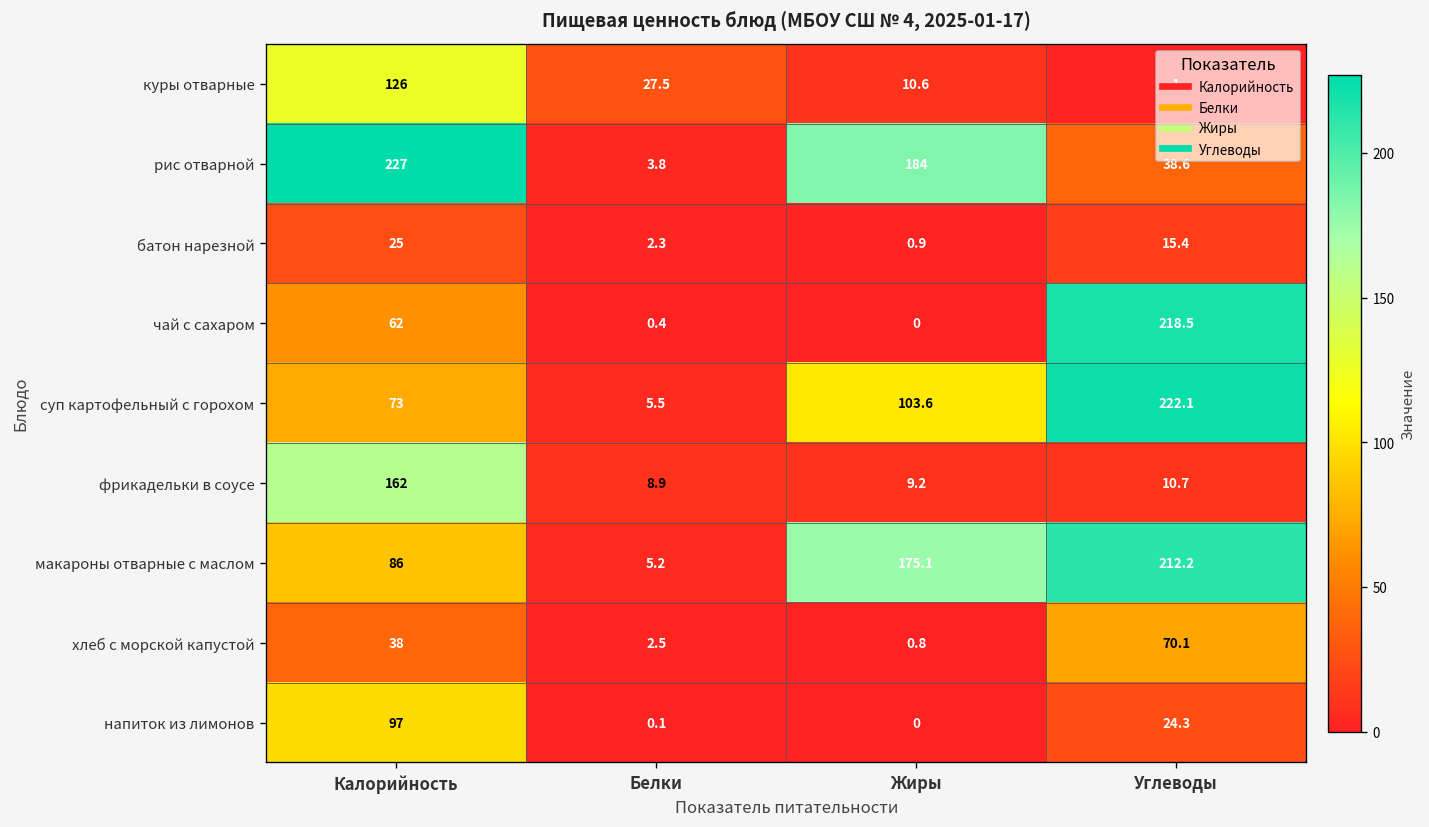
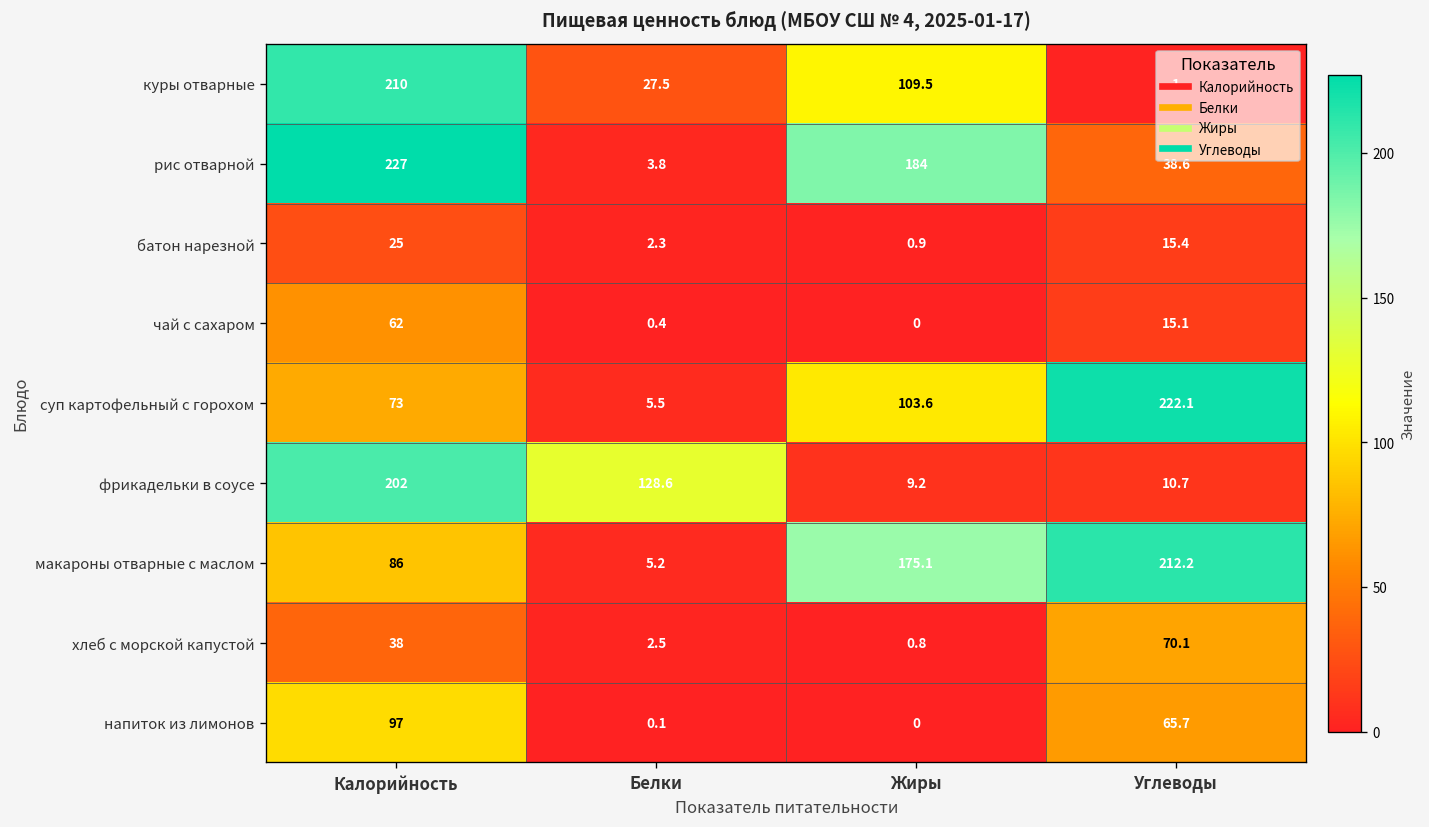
  {
    "куры отварные": {
-     "Калорийность": 126,
+     "Калорийность": 210,
      "Белки": 27.5,
-     "Жиры": 10.6
+     "Жиры": 109.5
    },
    "рис отварной": {
      "Калорийность": 227,
      "Белки": 3.8,
      "Жиры": 184,
      "Углеводы": 38.6
    },
    "батон нарезной": {
      "Калорийность": 25,
      "Белки": 2.3,
      "Жиры": 0.9,
      "Углеводы": 15.4
    },
    "чай с сахаром": {
      "Калорийность": 62,
      "Белки": 0.4,
      "Жиры": 0,
-     "Углеводы": 218.5
+     "Углеводы": 15.1
    },
    "суп картофельный с горохом": {
      "Калорийность": 73,
      "Белки": 5.5,
      "Жиры": 103.6,
      "Углеводы": 222.1
    },
    "фрикадельки в соусе": {
-     "Калорийность": 162,
-     "Белки": 8.9,
+     "Калорийность": 202,
+     "Белки": 128.6,
      "Жиры": 9.2,
      "Углеводы": 10.7
    },
    "макароны отварные с маслом": {
      "Калорийность": 86,
      "Белки": 5.2,
      "Жиры": 175.1,
      "Углеводы": 212.2
    },
    "хлеб с морской капустой": {
      "Калорийность": 38,
      "Белки": 2.5,
      "Жиры": 0.8,
      "Углеводы": 70.1
    },
    "напиток из лимонов": {
      "Калорийность": 97,
      "Белки": 0.1,
      "Жиры": 0,
-     "Углеводы": 24.3
+     "Углеводы": 65.7
    }
  }
